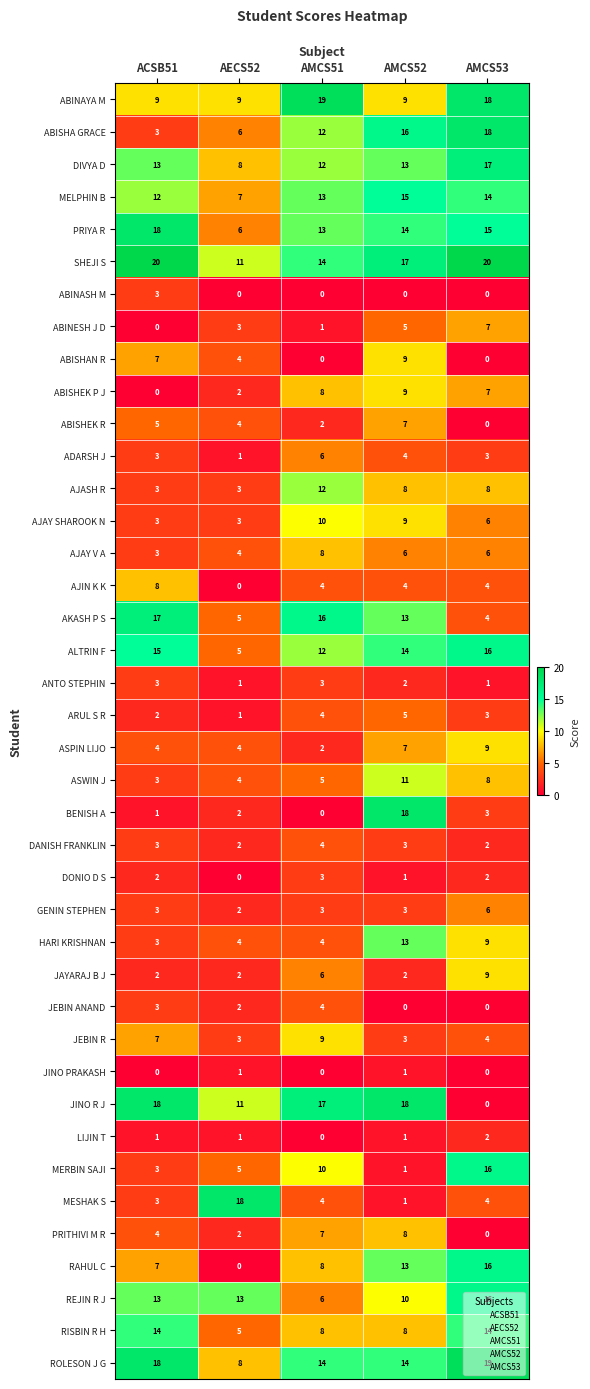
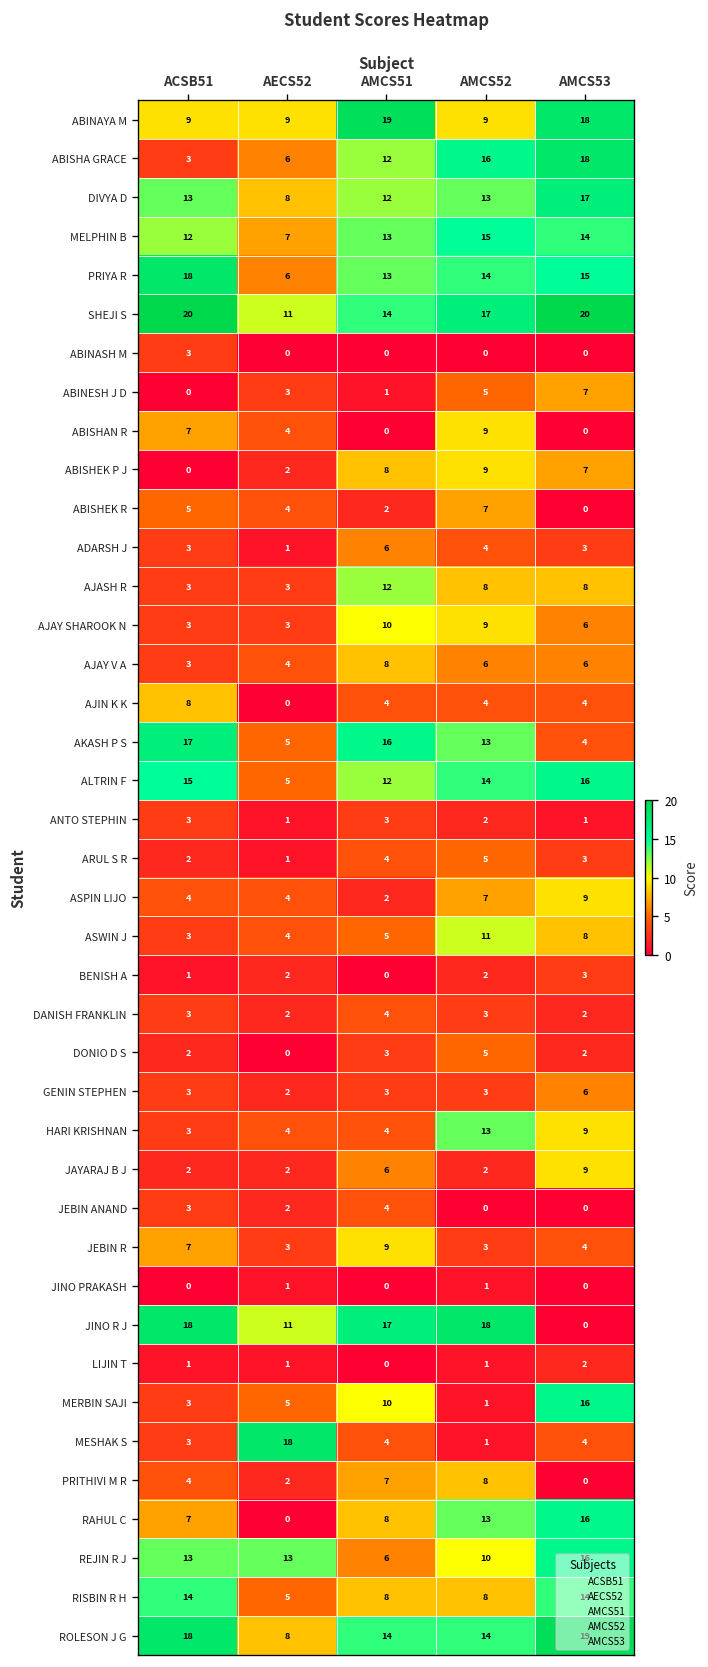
  {
    "ABINAYA M": {
      "ACSB51": 9,
      "AECS52": 9,
      "AMCS51": 19,
      "AMCS52": 9,
      "AMCS53": 18
    },
    "ABISHA GRACE": {
      "ACSB51": 3,
      "AECS52": 6,
      "AMCS51": 12,
      "AMCS52": 16,
      "AMCS53": 18
    },
    "DIVYA D": {
      "ACSB51": 13,
      "AECS52": 8,
      "AMCS51": 12,
      "AMCS52": 13,
      "AMCS53": 17
    },
    "MELPHIN B": {
      "ACSB51": 12,
      "AECS52": 7,
      "AMCS51": 13,
      "AMCS52": 15,
      "AMCS53": 14
    },
    "PRIYA R": {
      "ACSB51": 18,
      "AECS52": 6,
      "AMCS51": 13,
      "AMCS52": 14,
      "AMCS53": 15
    },
    "SHEJI S": {
      "ACSB51": 20,
      "AECS52": 11,
      "AMCS51": 14,
      "AMCS52": 17,
      "AMCS53": 20
    },
    "ABINASH M": {
      "ACSB51": 3,
      "AECS52": 0,
      "AMCS51": 0,
      "AMCS52": 0,
      "AMCS53": 0
    },
    "ABINESH J D": {
      "ACSB51": 0,
      "AECS52": 3,
      "AMCS51": 1,
      "AMCS52": 5,
      "AMCS53": 7
    },
    "ABISHAN R": {
      "ACSB51": 7,
      "AECS52": 4,
      "AMCS51": 0,
      "AMCS52": 9,
      "AMCS53": 0
    },
    "ABISHEK P J": {
      "ACSB51": 0,
      "AECS52": 2,
      "AMCS51": 8,
      "AMCS52": 9,
      "AMCS53": 7
    },
    "ABISHEK R": {
      "ACSB51": 5,
      "AECS52": 4,
      "AMCS51": 2,
      "AMCS52": 7,
      "AMCS53": 0
    },
    "ADARSH J": {
      "ACSB51": 3,
      "AECS52": 1,
      "AMCS51": 6,
      "AMCS52": 4,
      "AMCS53": 3
    },
    "AJASH R": {
      "ACSB51": 3,
      "AECS52": 3,
      "AMCS51": 12,
      "AMCS52": 8,
      "AMCS53": 8
    },
    "AJAY SHAROOK N": {
      "ACSB51": 3,
      "AECS52": 3,
      "AMCS51": 10,
      "AMCS52": 9,
      "AMCS53": 6
    },
    "AJAY V A": {
      "ACSB51": 3,
      "AECS52": 4,
      "AMCS51": 8,
      "AMCS52": 6,
      "AMCS53": 6
    },
    "AJIN K K": {
      "ACSB51": 8,
      "AECS52": 0,
      "AMCS51": 4,
      "AMCS52": 4,
      "AMCS53": 4
    },
    "AKASH P S": {
      "ACSB51": 17,
      "AECS52": 5,
      "AMCS51": 16,
      "AMCS52": 13,
      "AMCS53": 4
    },
    "ALTRIN F": {
      "ACSB51": 15,
      "AECS52": 5,
      "AMCS51": 12,
      "AMCS52": 14,
      "AMCS53": 16
    },
    "ANTO STEPHIN": {
      "ACSB51": 3,
      "AECS52": 1,
      "AMCS51": 3,
      "AMCS52": 2,
      "AMCS53": 1
    },
    "ARUL S R": {
      "ACSB51": 2,
      "AECS52": 1,
      "AMCS51": 4,
      "AMCS52": 5,
      "AMCS53": 3
    },
    "ASPIN LIJO": {
      "ACSB51": 4,
      "AECS52": 4,
      "AMCS51": 2,
      "AMCS52": 7,
      "AMCS53": 9
    },
    "ASWIN J": {
      "ACSB51": 3,
      "AECS52": 4,
      "AMCS51": 5,
      "AMCS52": 11,
      "AMCS53": 8
    },
    "BENISH A": {
      "ACSB51": 1,
      "AECS52": 2,
      "AMCS51": 0,
-     "AMCS52": 18,
+     "AMCS52": 2,
      "AMCS53": 3
    },
    "DANISH FRANKLIN": {
      "ACSB51": 3,
      "AECS52": 2,
      "AMCS51": 4,
      "AMCS52": 3,
      "AMCS53": 2
    },
    "DONIO D S": {
      "ACSB51": 2,
      "AECS52": 0,
      "AMCS51": 3,
-     "AMCS52": 1,
+     "AMCS52": 5,
      "AMCS53": 2
    },
    "GENIN STEPHEN": {
      "ACSB51": 3,
      "AECS52": 2,
      "AMCS51": 3,
      "AMCS52": 3,
      "AMCS53": 6
    },
    "HARI KRISHNAN": {
      "ACSB51": 3,
      "AECS52": 4,
      "AMCS51": 4,
      "AMCS52": 13,
      "AMCS53": 9
    },
    "JAYARAJ B J": {
      "ACSB51": 2,
      "AECS52": 2,
      "AMCS51": 6,
      "AMCS52": 2,
      "AMCS53": 9
    },
    "JEBIN ANAND": {
      "ACSB51": 3,
      "AECS52": 2,
      "AMCS51": 4,
      "AMCS52": 0,
      "AMCS53": 0
    },
    "JEBIN R": {
      "ACSB51": 7,
      "AECS52": 3,
      "AMCS51": 9,
      "AMCS52": 3,
      "AMCS53": 4
    },
    "JINO PRAKASH": {
      "ACSB51": 0,
      "AECS52": 1,
      "AMCS51": 0,
      "AMCS52": 1,
      "AMCS53": 0
    },
    "JINO R J": {
      "ACSB51": 18,
      "AECS52": 11,
      "AMCS51": 17,
      "AMCS52": 18,
      "AMCS53": 0
    },
    "LIJIN T": {
      "ACSB51": 1,
      "AECS52": 1,
      "AMCS51": 0,
      "AMCS52": 1,
      "AMCS53": 2
    },
    "MERBIN SAJI": {
      "ACSB51": 3,
      "AECS52": 5,
      "AMCS51": 10,
      "AMCS52": 1,
      "AMCS53": 16
    },
    "MESHAK S": {
      "ACSB51": 3,
      "AECS52": 18,
      "AMCS51": 4,
      "AMCS52": 1,
      "AMCS53": 4
    },
    "PRITHIVI M R": {
      "ACSB51": 4,
      "AECS52": 2,
      "AMCS51": 7,
      "AMCS52": 8,
      "AMCS53": 0
    },
    "RAHUL C": {
      "ACSB51": 7,
      "AECS52": 0,
      "AMCS51": 8,
      "AMCS52": 13,
      "AMCS53": 16
    },
    "REJIN R J": {
      "ACSB51": 13,
      "AECS52": 13,
      "AMCS51": 6,
      "AMCS52": 10
    },
    "RISBIN R H": {
      "ACSB51": 14,
      "AECS52": 5,
      "AMCS51": 8,
      "AMCS52": 8
    },
    "ROLESON J G": {
      "ACSB51": 18,
      "AECS52": 8,
      "AMCS51": 14,
      "AMCS52": 14
    }
  }
